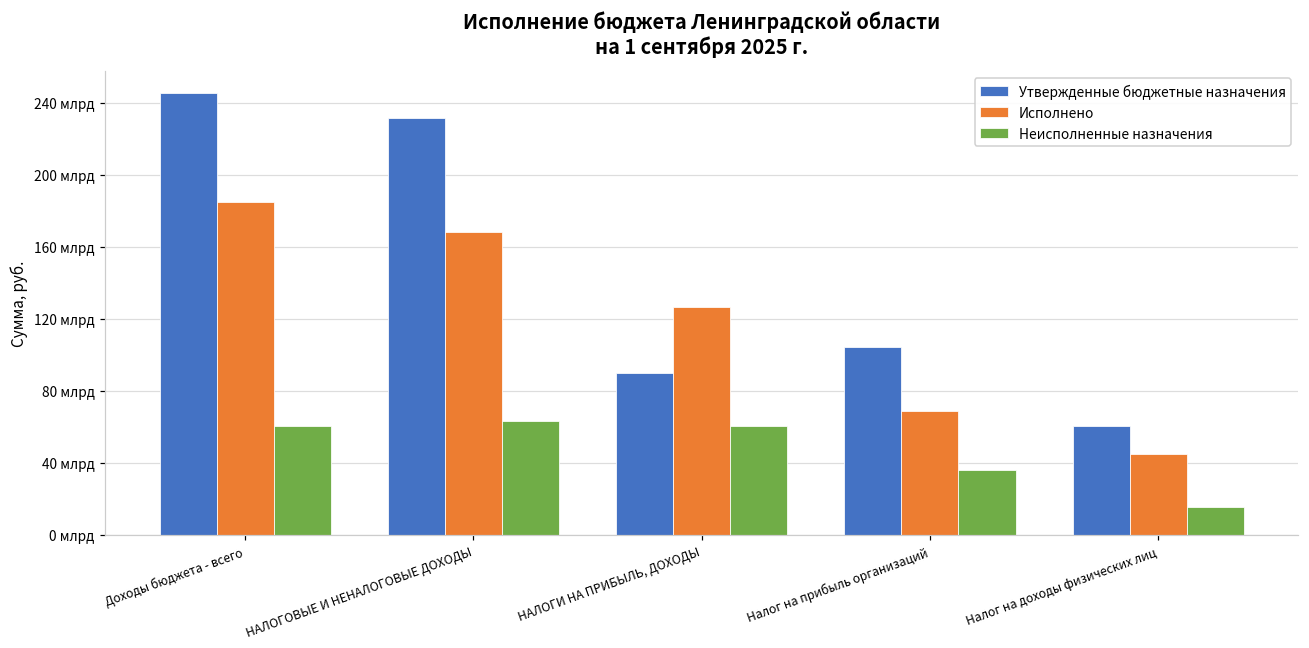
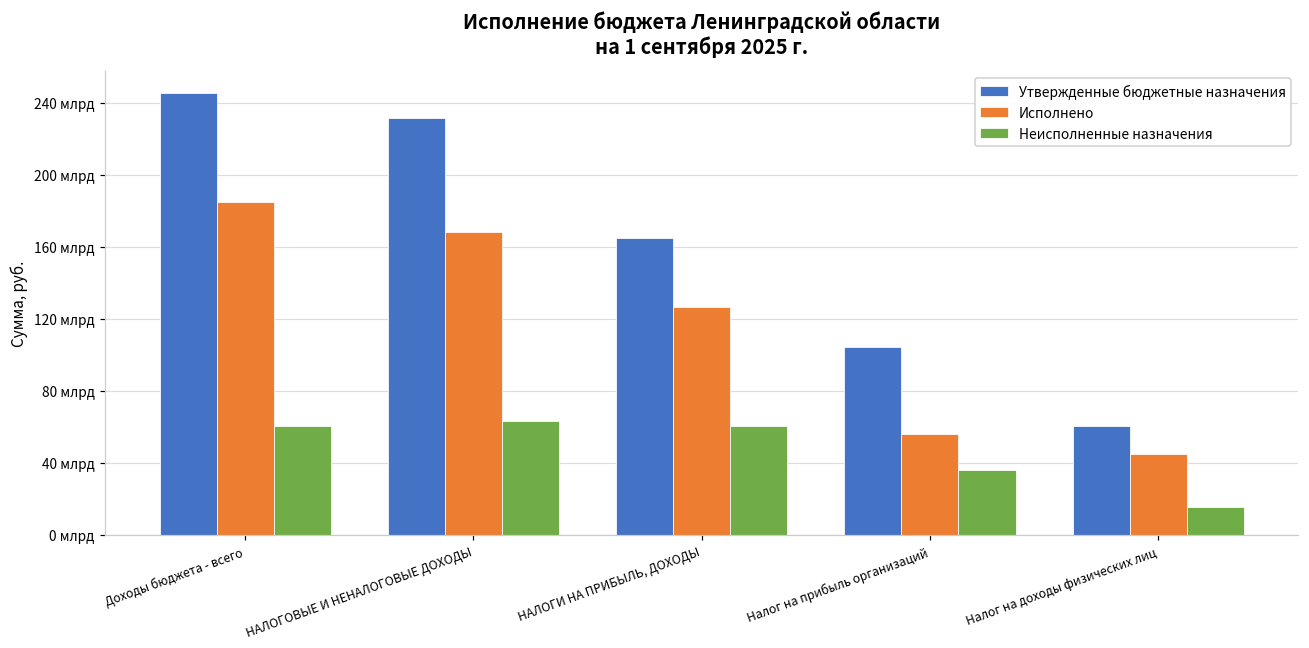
  {
    "Утвержденные бюджетные назначения": {
      "Доходы бюджета - всего": "245 млрд",
      "НАЛОГОВЫЕ И НЕНАЛОГОВЫЕ ДОХОДЫ": "231 млрд",
-     "НАЛОГИ НА ПРИБЫЛЬ, ДОХОДЫ": "90 млрд",
+     "НАЛОГИ НА ПРИБЫЛЬ, ДОХОДЫ": "165 млрд",
      "Налог на прибыль организаций": "105 млрд",
      "Налог на доходы физических лиц": "60 млрд"
    },
    "Исполнено": {
      "Доходы бюджета - всего": "185 млрд",
      "НАЛОГОВЫЕ И НЕНАЛОГОВЫЕ ДОХОДЫ": "168 млрд",
      "НАЛОГИ НА ПРИБЫЛЬ, ДОХОДЫ": "127 млрд",
-     "Налог на прибыль организаций": "69 млрд",
+     "Налог на прибыль организаций": "56 млрд",
      "Налог на доходы физических лиц": "45 млрд"
    },
    "Неисполненные назначения": {
      "Доходы бюджета - всего": "61 млрд",
      "НАЛОГОВЫЕ И НЕНАЛОГОВЫЕ ДОХОДЫ": "63 млрд",
      "НАЛОГИ НА ПРИБЫЛЬ, ДОХОДЫ": "60 млрд",
      "Налог на прибыль организаций": "36 млрд",
      "Налог на доходы физических лиц": "15 млрд"
    }
  }
